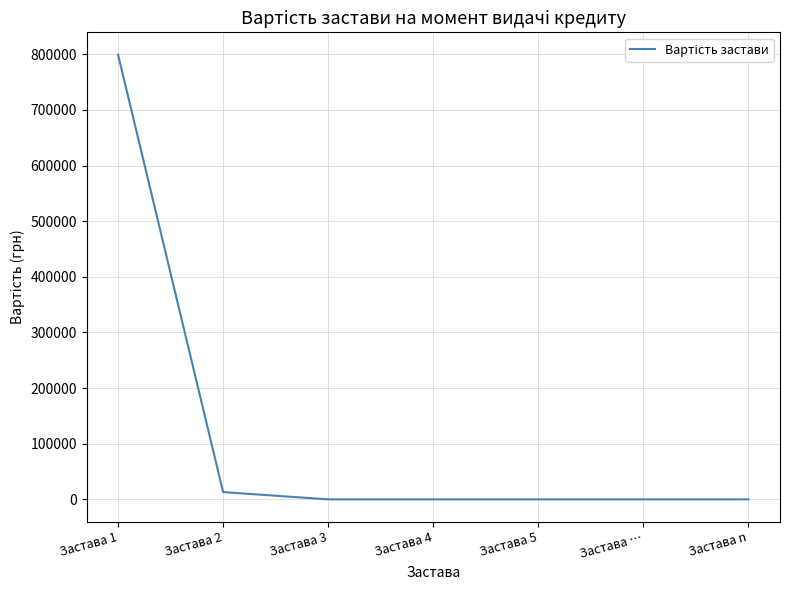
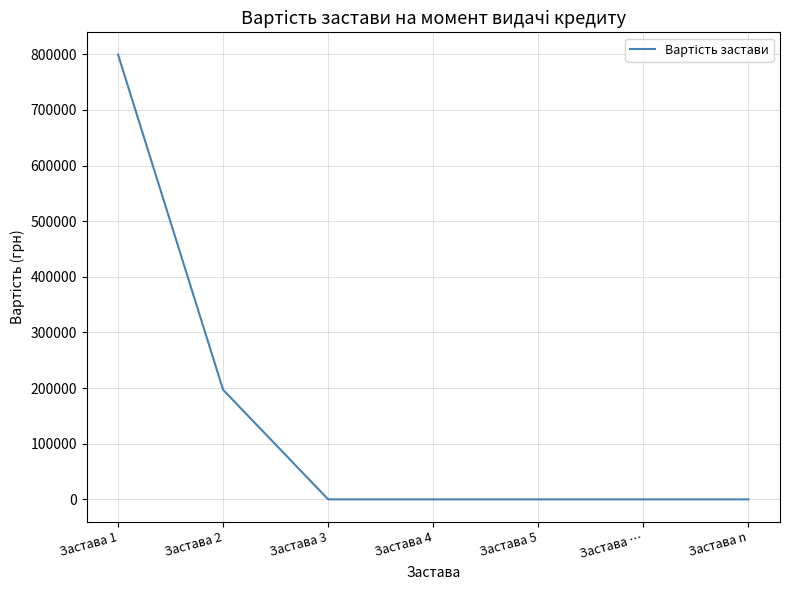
  {
    "Застава 1": 800000,
-   "Застава 2": 10000,
+   "Застава 2": 200000,
    "Застава 3": 0,
    "Застава 4": 0,
    "Застава 5": 0,
    "Застава …": 0,
    "Застава n": 0
  }
